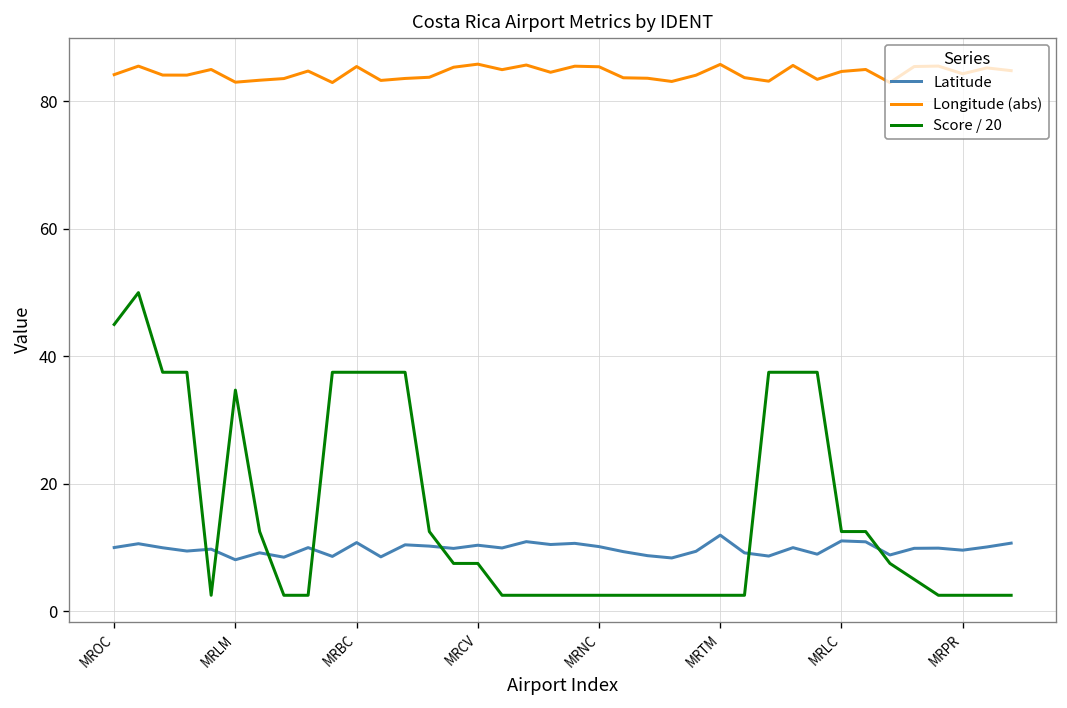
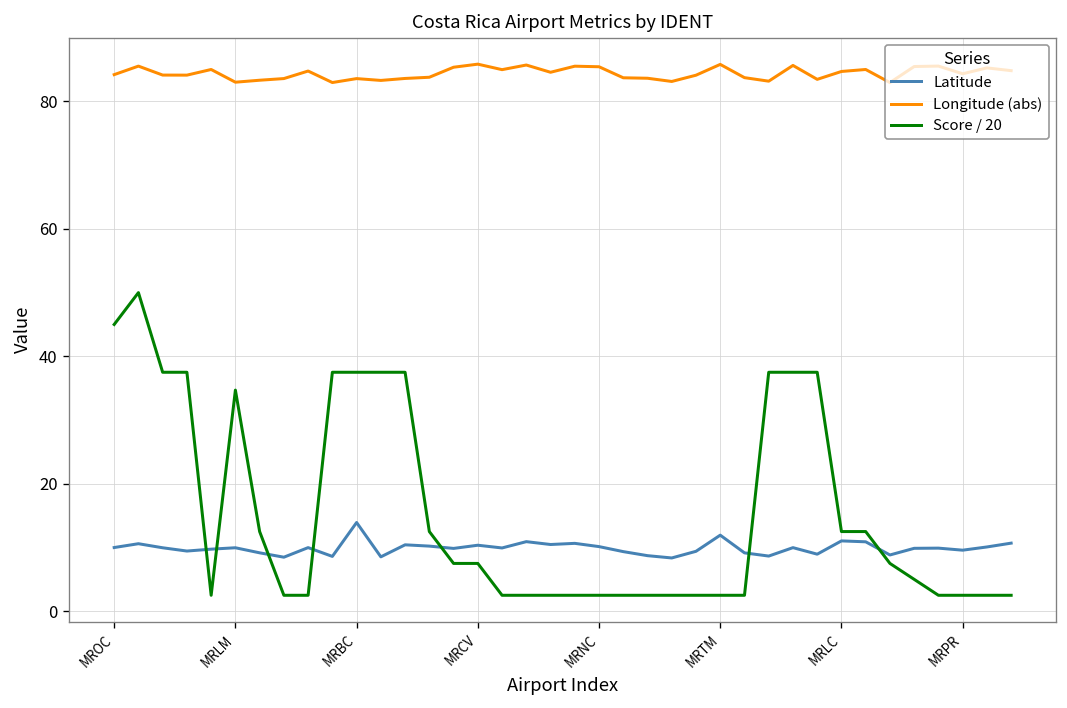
  {
    "Latitude": {
      "MROC": 10,
-     "MRLM": 8,
-     "MRBC": 11,
+     "MRLM": 10,
+     "MRBC": 14,
      "MRCV": 10,
      "MRNC": 10,
      "MRTM": 12,
      "MRLC": 11,
      "MRPR": 10
    },
    "Longitude (abs)": {
      "MROC": 84,
      "MRLM": 83,
-     "MRBC": 85,
+     "MRBC": 84,
      "MRCV": 86,
      "MRNC": 85,
      "MRTM": 86,
      "MRLC": 85
    },
    "Score / 20": {
      "MROC": 45,
      "MRLM": 35,
      "MRBC": 38,
      "MRCV": 8,
      "MRNC": 3,
      "MRTM": 3,
      "MRLC": 13,
      "MRPR": 3
    }
  }
